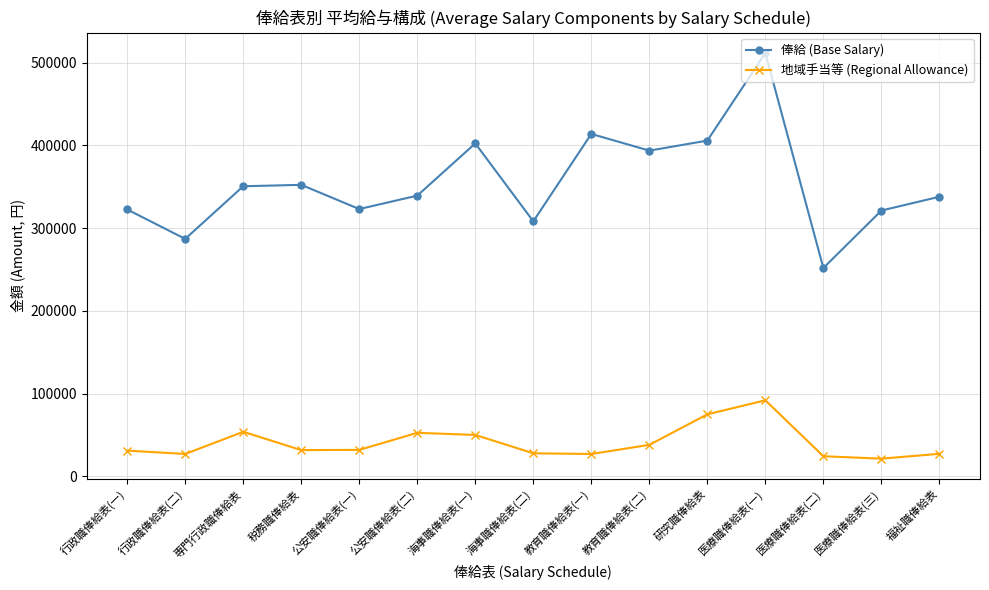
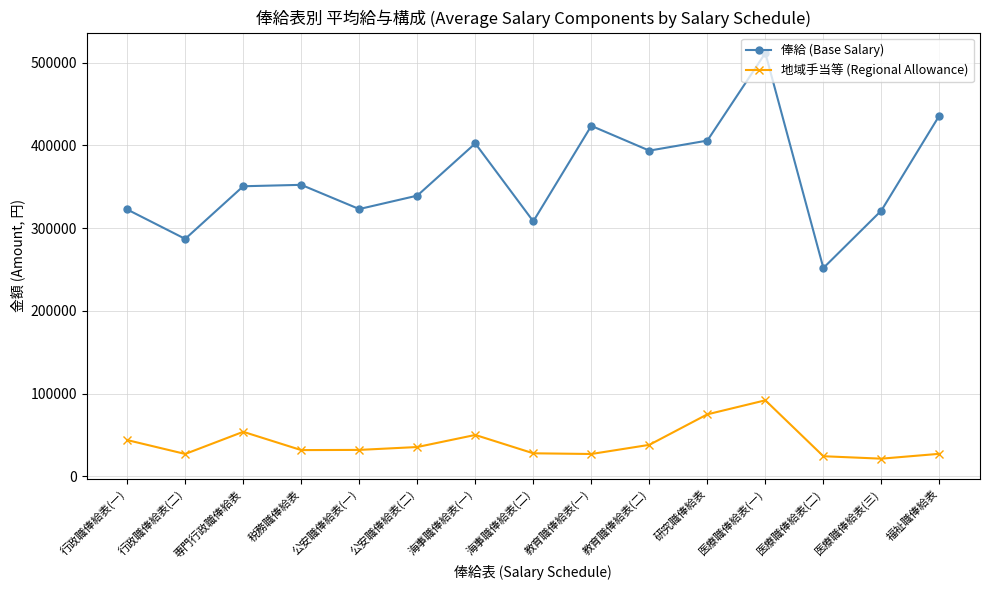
  {
    "俸給 (Base Salary)": {
      "行政職俸給表(一)": 320000,
      "行政職俸給表(二)": 290000,
      "専門行政職俸給表": 350000,
      "税務職俸給表": 350000,
      "公安職俸給表(一)": 320000,
      "公安職俸給表(二)": 340000,
      "海事職俸給表(一)": 400000,
      "海事職俸給表(二)": 310000,
-     "教育職俸給表(一)": 410000,
+     "教育職俸給表(一)": 420000,
      "教育職俸給表(二)": 390000,
      "研究職俸給表": 410000,
      "医療職俸給表(二)": 250000,
      "医療職俸給表(三)": 320000,
-     "福祉職俸給表": 340000
+     "福祉職俸給表": 440000
    },
    "地域手当等 (Regional Allowance)": {
-     "行政職俸給表(一)": 30000,
+     "行政職俸給表(一)": 40000,
      "行政職俸給表(二)": 30000,
      "専門行政職俸給表": 50000,
      "税務職俸給表": 30000,
      "公安職俸給表(一)": 30000,
-     "公安職俸給表(二)": 50000,
+     "公安職俸給表(二)": 40000,
      "海事職俸給表(一)": 50000,
      "海事職俸給表(二)": 30000,
      "教育職俸給表(一)": 30000,
      "教育職俸給表(二)": 40000,
      "研究職俸給表": 70000,
      "医療職俸給表(一)": 90000,
      "医療職俸給表(二)": 20000,
      "医療職俸給表(三)": 20000,
      "福祉職俸給表": 30000
    }
  }
